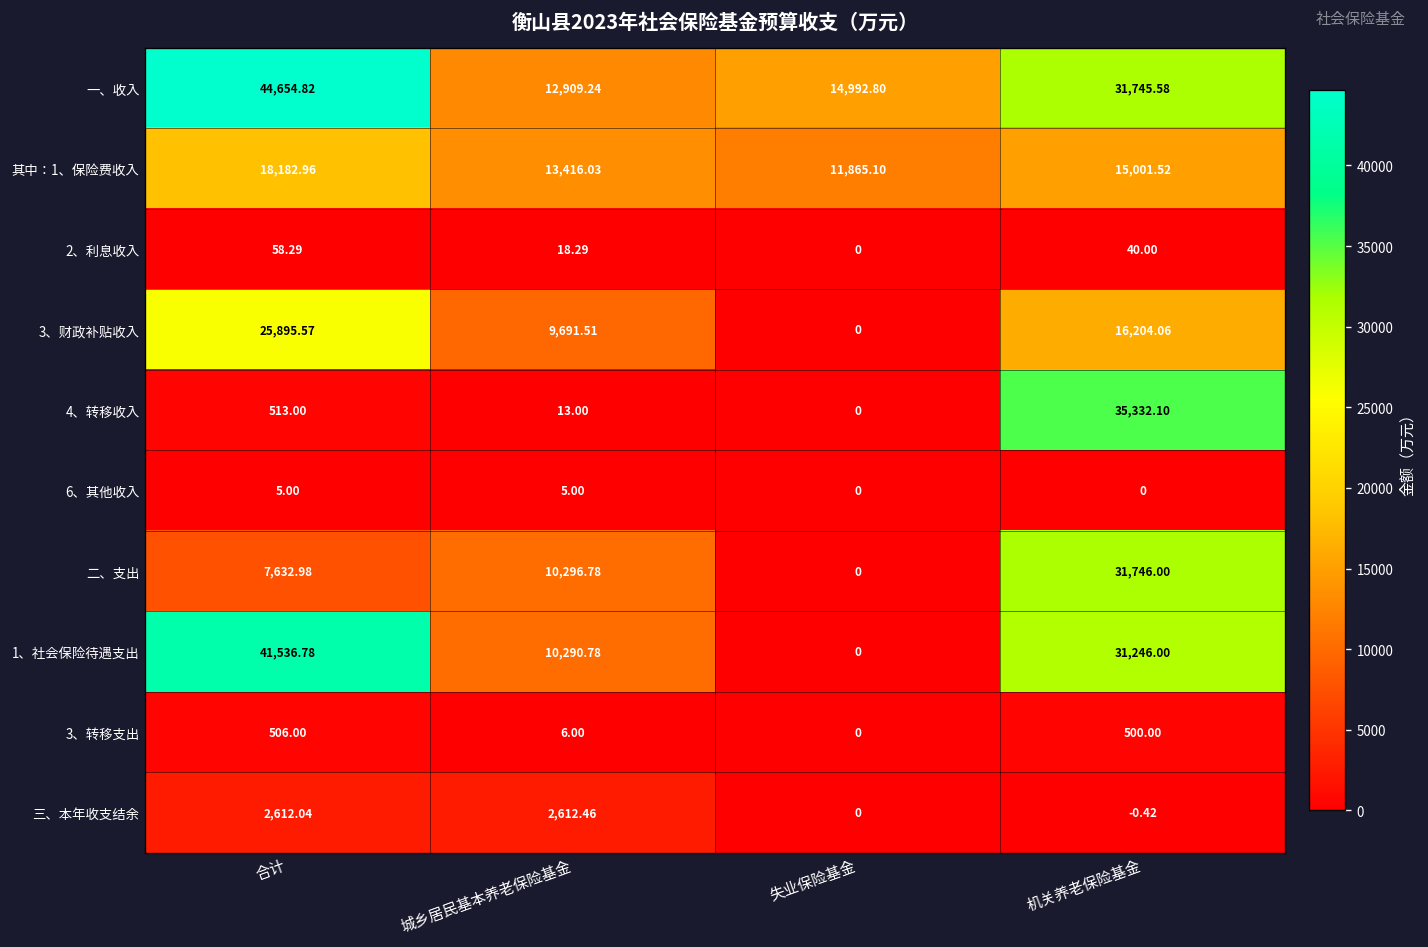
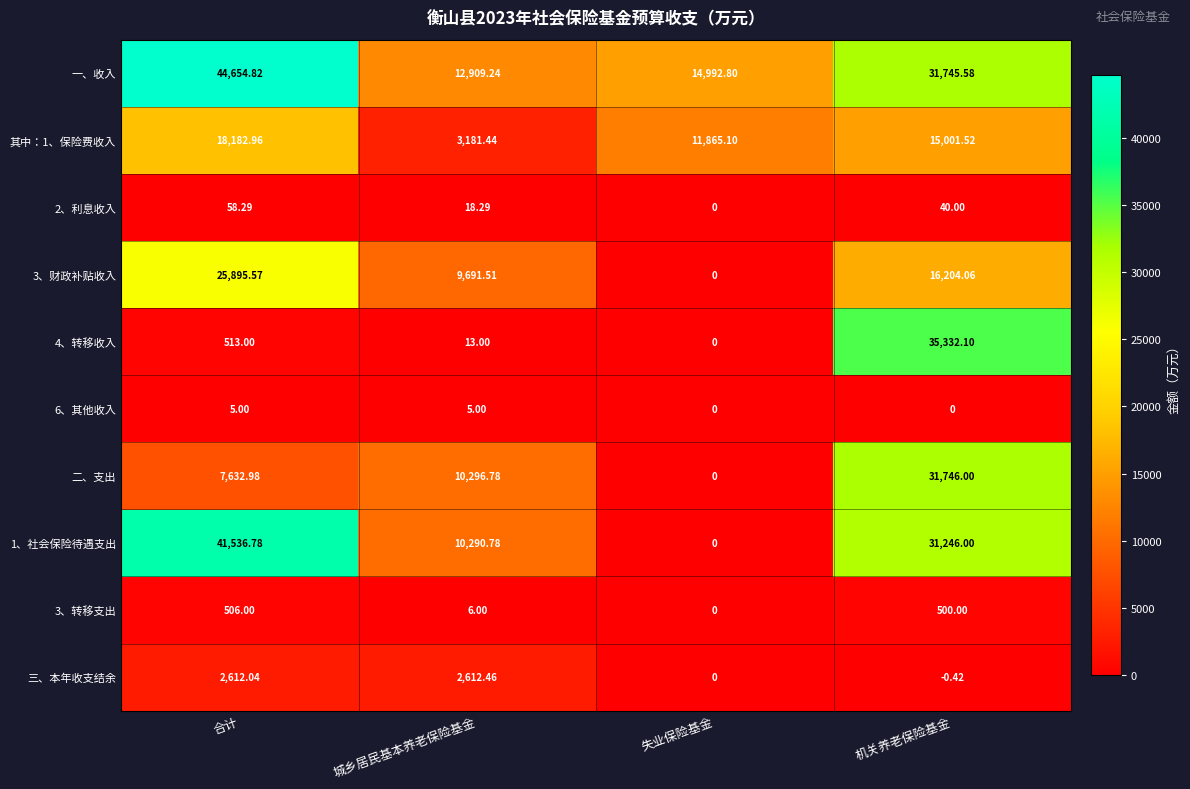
  {
    "一、收入": {
      "合计": "44,654.82",
      "城乡居民基本养老保险基金": "12,909.24",
      "失业保险基金": "14,992.80",
      "机关养老保险基金": "31,745.58"
    },
    "其中：1、保险费收入": {
      "合计": "18,182.96",
-     "城乡居民基本养老保险基金": "13,416.03",
+     "城乡居民基本养老保险基金": "3,181.44",
      "失业保险基金": "11,865.10",
      "机关养老保险基金": "15,001.52"
    },
    "2、利息收入": {
      "合计": "58.29",
      "城乡居民基本养老保险基金": "18.29",
      "失业保险基金": "0",
      "机关养老保险基金": "40.00"
    },
    "3、财政补贴收入": {
      "合计": "25,895.57",
      "城乡居民基本养老保险基金": "9,691.51",
      "失业保险基金": "0",
      "机关养老保险基金": "16,204.06"
    },
    "4、转移收入": {
      "合计": "513.00",
      "城乡居民基本养老保险基金": "13.00",
      "失业保险基金": "0",
      "机关养老保险基金": "35,332.10"
    },
    "6、其他收入": {
      "合计": "5.00",
      "城乡居民基本养老保险基金": "5.00",
      "失业保险基金": "0",
      "机关养老保险基金": "0"
    },
    "二、支出": {
      "合计": "7,632.98",
      "城乡居民基本养老保险基金": "10,296.78",
      "失业保险基金": "0",
      "机关养老保险基金": "31,746.00"
    },
    "1、社会保险待遇支出": {
      "合计": "41,536.78",
      "城乡居民基本养老保险基金": "10,290.78",
      "失业保险基金": "0",
      "机关养老保险基金": "31,246.00"
    },
    "3、转移支出": {
      "合计": "506.00",
      "城乡居民基本养老保险基金": "6.00",
      "失业保险基金": "0",
      "机关养老保险基金": "500.00"
    },
    "三、本年收支结余": {
      "合计": "2,612.04",
      "城乡居民基本养老保险基金": "2,612.46",
      "失业保险基金": "0",
      "机关养老保险基金": "-0.42"
    }
  }
